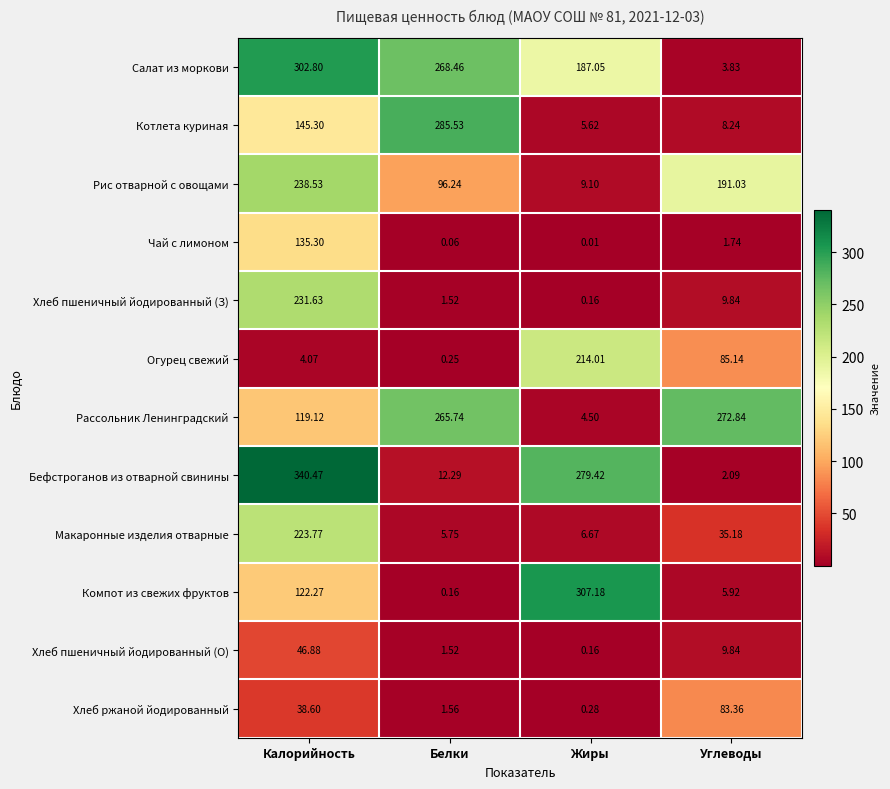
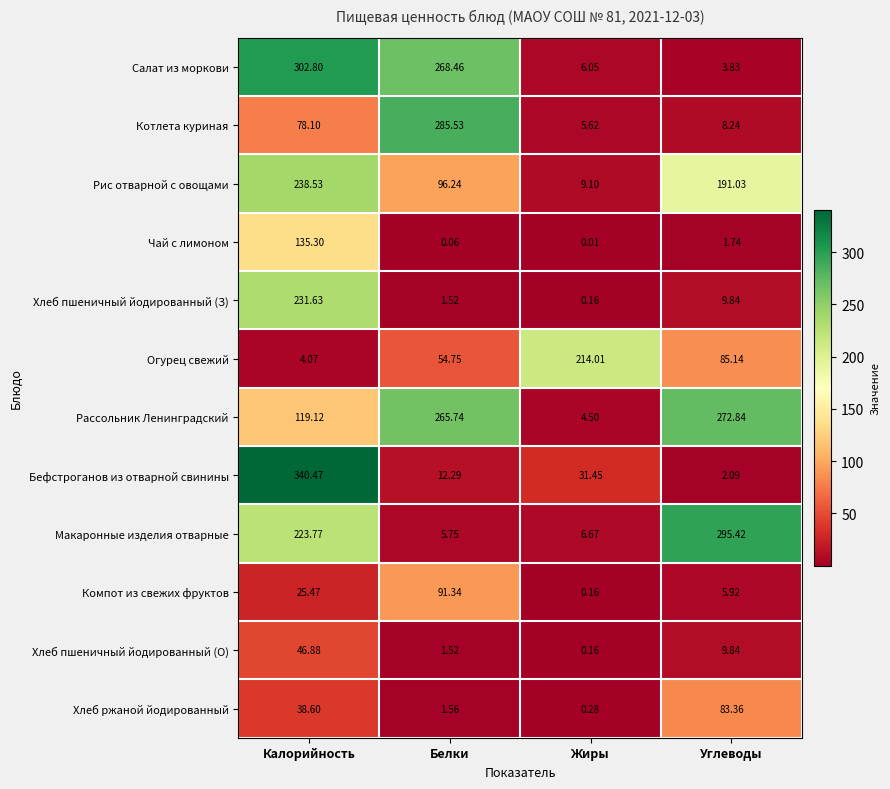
  {
    "Салат из моркови": {
      "Калорийность": 302.80,
      "Белки": 268.46,
-     "Жиры": 187.05,
+     "Жиры": 6.05,
      "Углеводы": 3.83
    },
    "Котлета куриная": {
-     "Калорийность": 145.30,
+     "Калорийность": 78.10,
      "Белки": 285.53,
      "Жиры": 5.62,
      "Углеводы": 8.24
    },
    "Рис отварной с овощами": {
      "Калорийность": 238.53,
      "Белки": 96.24,
      "Жиры": 9.10,
      "Углеводы": 191.03
    },
    "Чай с лимоном": {
      "Калорийность": 135.30,
      "Белки": 0.06,
      "Жиры": 0.01,
      "Углеводы": 1.74
    },
    "Хлеб пшеничный йодированный (З)": {
      "Калорийность": 231.63,
      "Белки": 1.52,
      "Жиры": 0.16,
      "Углеводы": 9.84
    },
    "Огурец свежий": {
      "Калорийность": 4.07,
-     "Белки": 0.25,
+     "Белки": 54.75,
      "Жиры": 214.01,
      "Углеводы": 85.14
    },
    "Рассольник Ленинградский": {
      "Калорийность": 119.12,
      "Белки": 265.74,
      "Жиры": 4.50,
      "Углеводы": 272.84
    },
    "Бефстроганов из отварной свинины": {
      "Калорийность": 340.47,
      "Белки": 12.29,
-     "Жиры": 279.42,
+     "Жиры": 31.45,
      "Углеводы": 2.09
    },
    "Макаронные изделия отварные": {
      "Калорийность": 223.77,
      "Белки": 5.75,
      "Жиры": 6.67,
-     "Углеводы": 35.18
+     "Углеводы": 295.42
    },
    "Компот из свежих фруктов": {
-     "Калорийность": 122.27,
-     "Белки": 0.16,
-     "Жиры": 307.18,
+     "Калорийность": 25.47,
+     "Белки": 91.34,
+     "Жиры": 0.16,
      "Углеводы": 5.92
    },
    "Хлеб пшеничный йодированный (О)": {
      "Калорийность": 46.88,
      "Белки": 1.52,
      "Жиры": 0.16,
      "Углеводы": 9.84
    },
    "Хлеб ржаной йодированный": {
      "Калорийность": 38.60,
      "Белки": 1.56,
      "Жиры": 0.28,
      "Углеводы": 83.36
    }
  }
